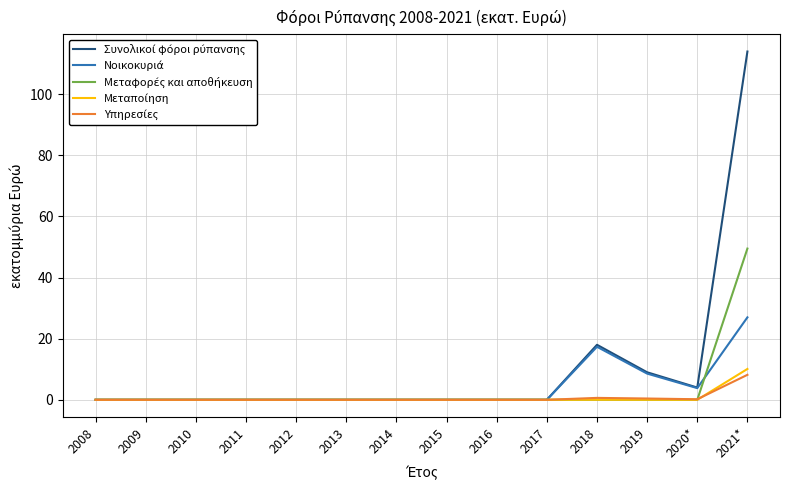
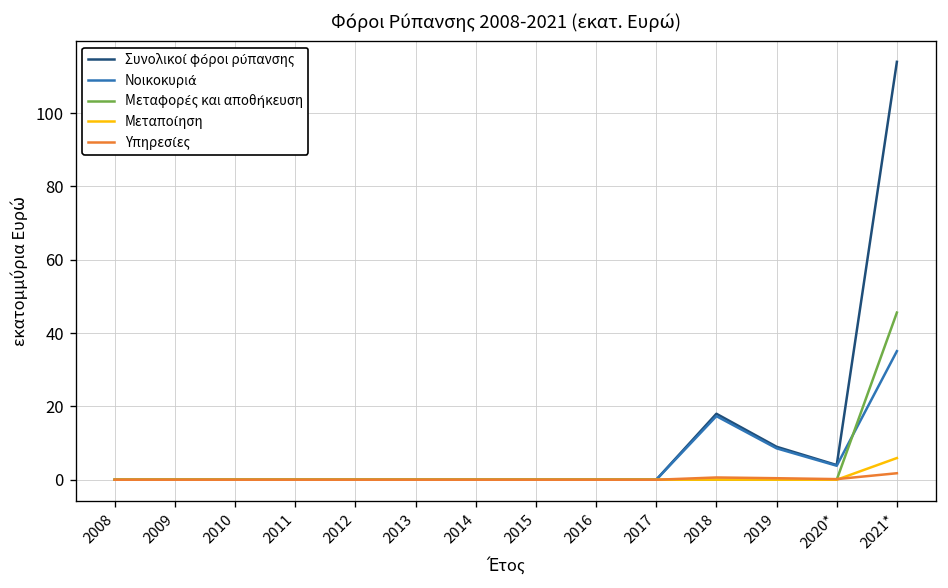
  {
    "Συνολικοί φόροι ρύπανσης": {
      "2021*": 114
    },
    "Νοικοκυριά": {
-     "2021*": 27
+     "2021*": 35
    },
    "Μεταφορές και αποθήκευση": {
-     "2021*": 49
+     "2021*": 46
    },
    "Μεταποίηση": {
-     "2021*": 10
+     "2021*": 6
    },
    "Υπηρεσίες": {
-     "2021*": 8
+     "2021*": 2
    }
  }
